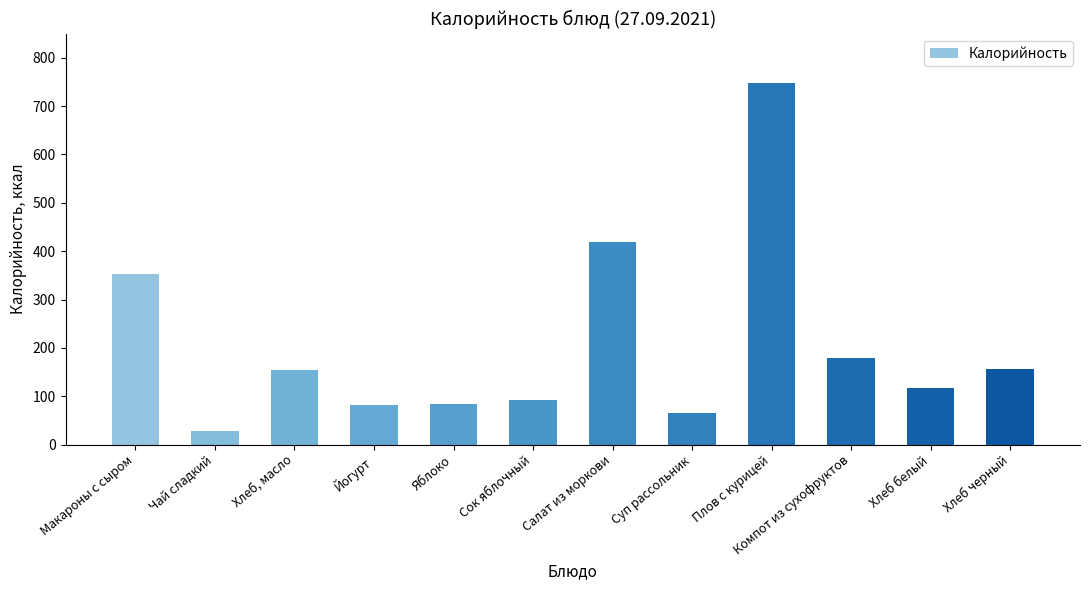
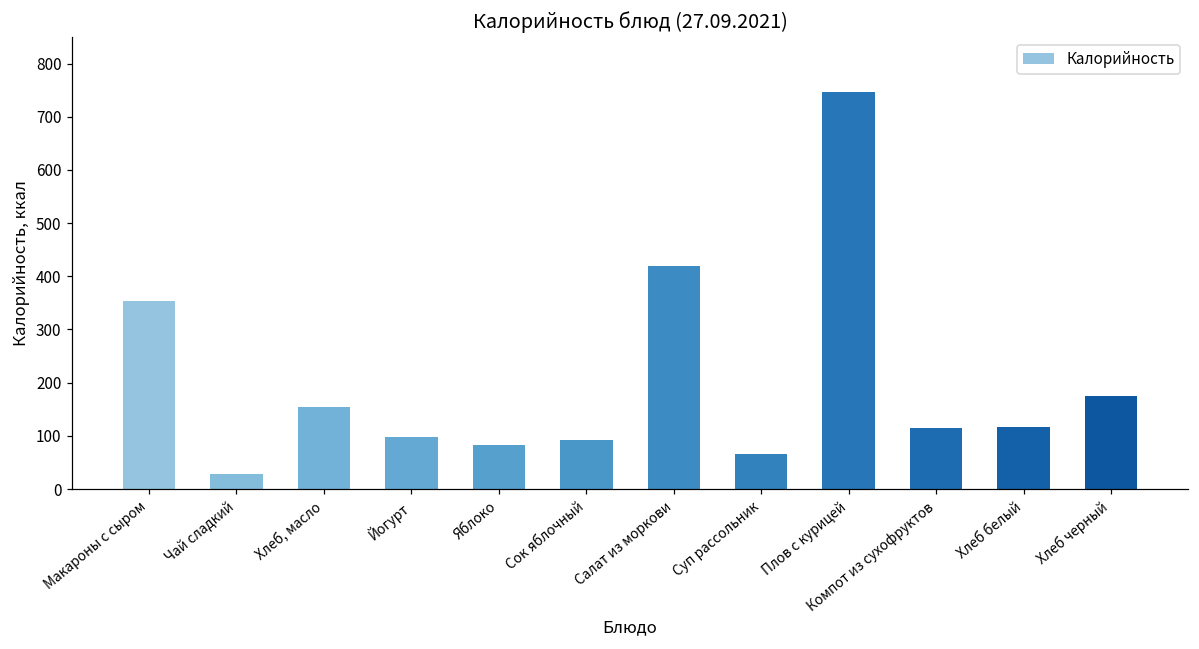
  {
    "Макароны с сыром": 350,
    "Чай сладкий": 30,
    "Хлеб, масло": 160,
-   "Йогурт": 80,
+   "Йогурт": 100,
    "Яблоко": 80,
    "Сок яблочный": 90,
    "Салат из моркови": 420,
    "Суп рассольник": 70,
    "Плов с курицей": 750,
-   "Компот из сухофруктов": 180,
+   "Компот из сухофруктов": 110,
    "Хлеб белый": 120,
-   "Хлеб черный": 160
+   "Хлеб черный": 170
  }
